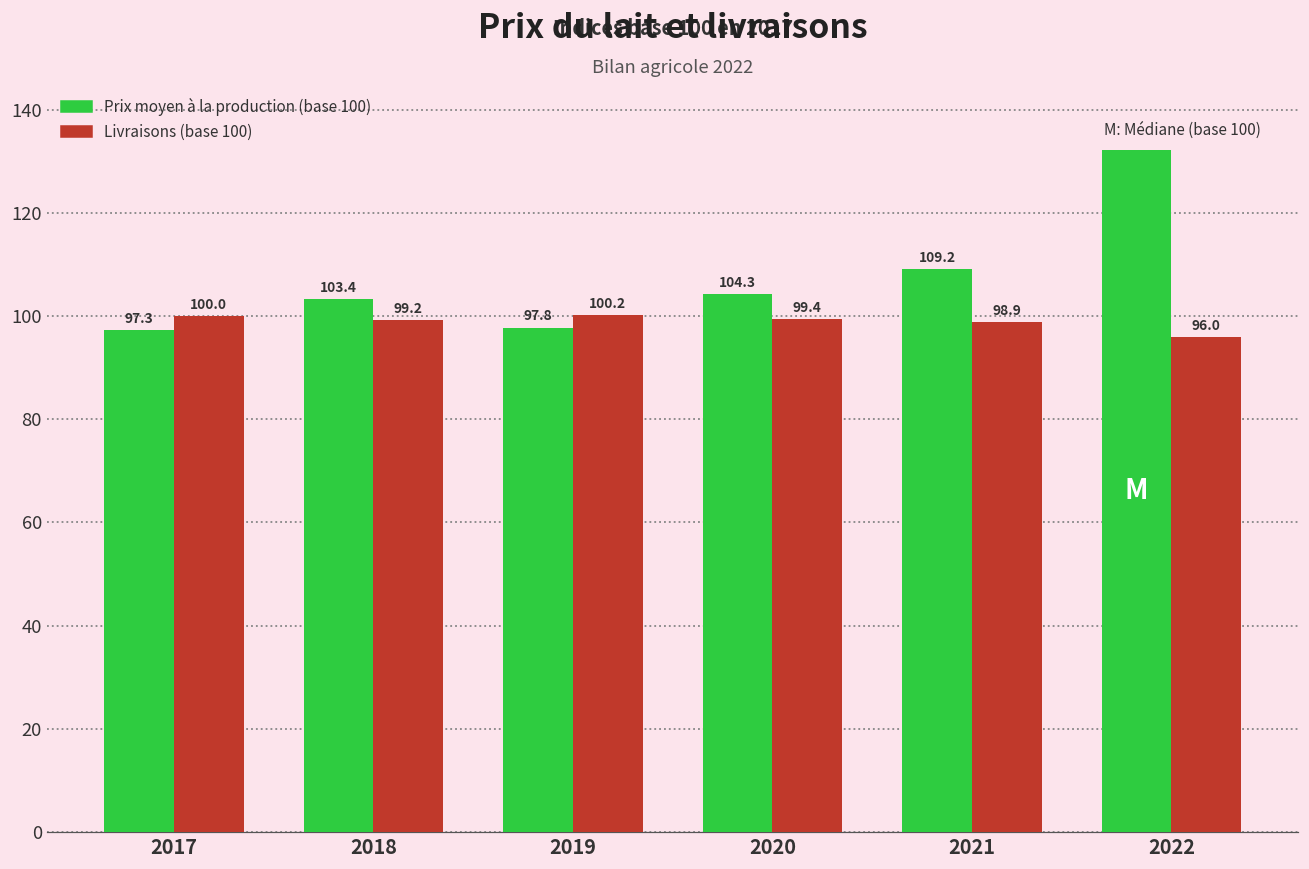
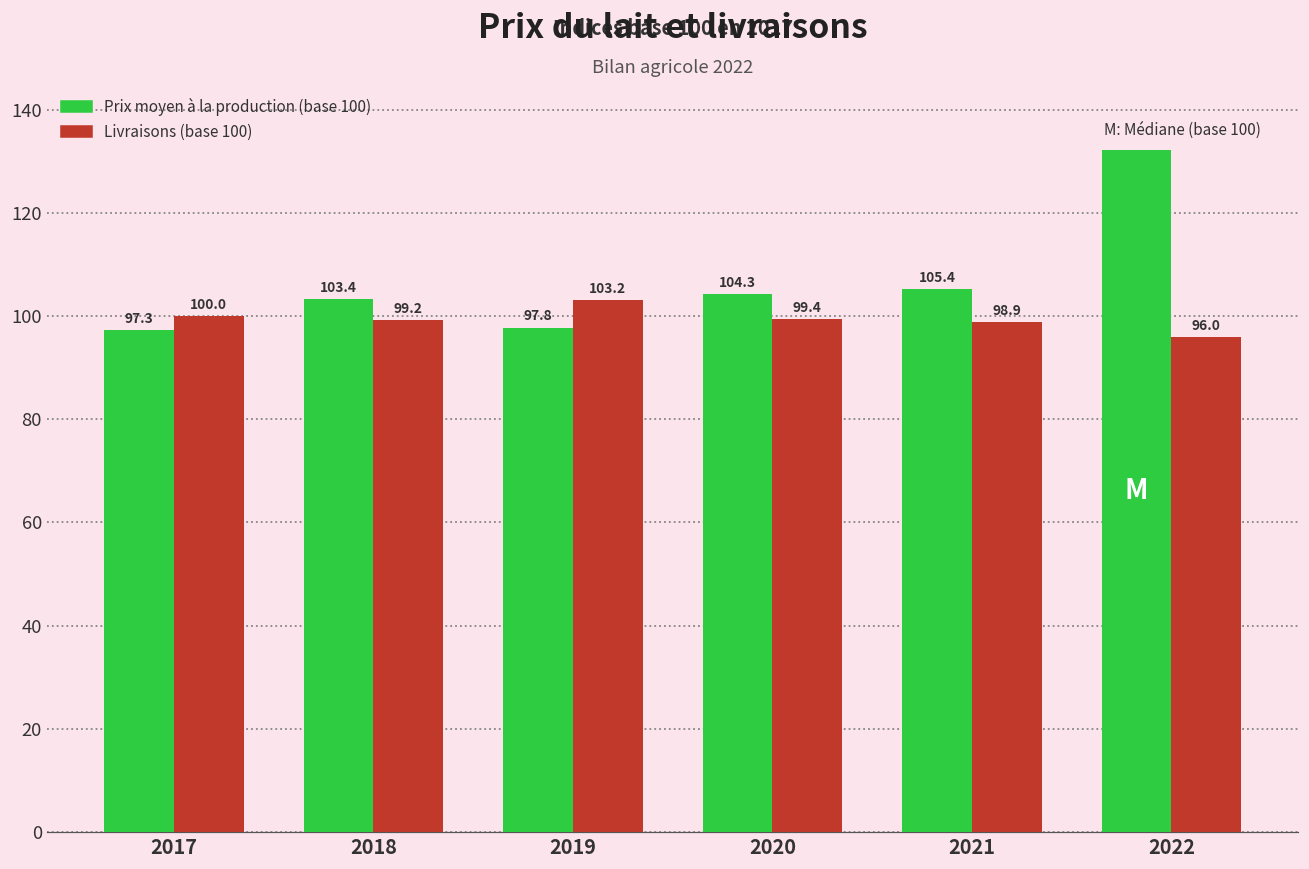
  {
    "Prix moyen à la production (base 100)": {
      "2017": 97.3,
      "2018": 103.4,
      "2019": 97.8,
      "2020": 104.3,
-     "2021": 109.2
+     "2021": 105.4
    },
    "Livraisons (base 100)": {
      "2017": 100.0,
      "2018": 99.2,
-     "2019": 100.2,
+     "2019": 103.2,
      "2020": 99.4,
      "2021": 98.9,
      "2022": 96.0
    }
  }
